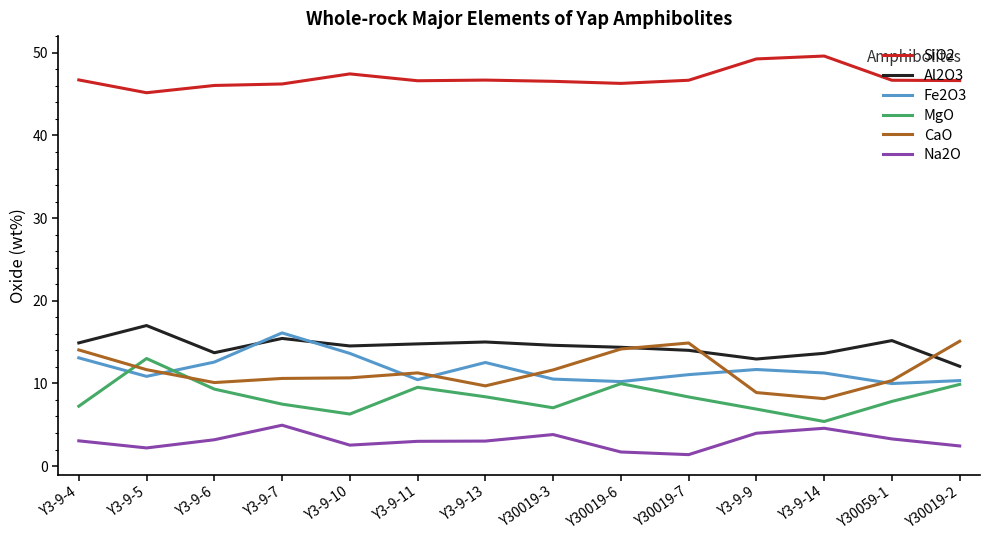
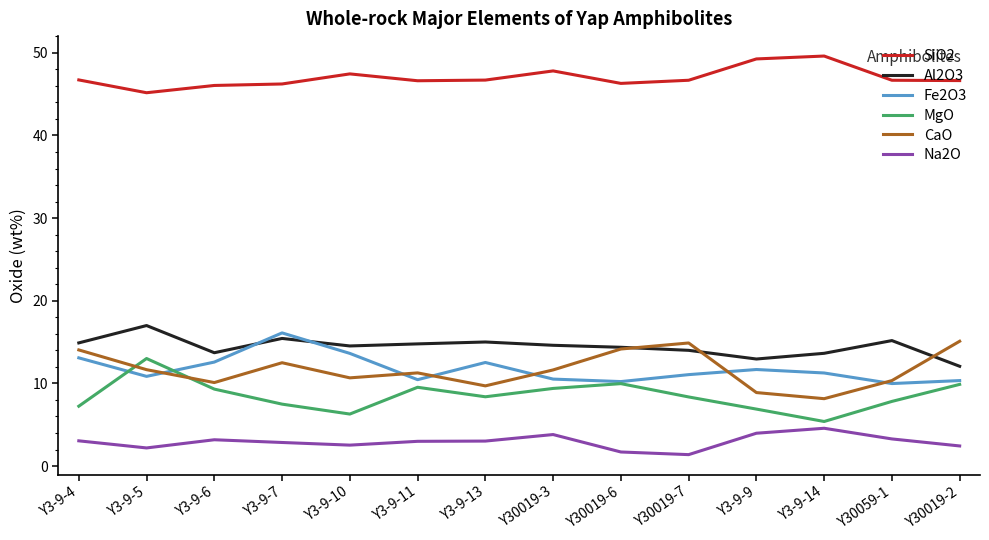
  {
    "SiO2": {
      "Y3-9-4": 47,
      "Y3-9-5": 45,
      "Y3-9-6": 46,
      "Y3-9-7": 46,
      "Y3-9-10": 47,
      "Y3-9-11": 47,
      "Y3-9-13": 47,
-     "Y30019-3": 47,
+     "Y30019-3": 48,
      "Y30019-6": 46,
      "Y30019-7": 47,
      "Y3-9-9": 49,
      "Y3-9-14": 50,
      "Y30059-1": 47,
      "Y30019-2": 47
    },
    "Al2O3": {
      "Y3-9-4": 15,
      "Y3-9-5": 17,
      "Y3-9-6": 14,
      "Y3-9-7": 15,
      "Y3-9-10": 15,
      "Y3-9-11": 15,
      "Y3-9-13": 15,
      "Y30019-3": 15,
      "Y30019-7": 14,
      "Y3-9-9": 13,
      "Y3-9-14": 14,
      "Y30059-1": 15,
      "Y30019-2": 12
    },
    "Fe2O3": {
      "Y3-9-4": 13,
      "Y3-9-5": 11,
      "Y3-9-6": 13,
      "Y3-9-7": 16,
      "Y3-9-10": 14,
      "Y3-9-11": 10,
      "Y3-9-13": 13,
      "Y30019-3": 11,
      "Y30019-7": 11,
      "Y3-9-9": 12,
      "Y3-9-14": 11,
      "Y30059-1": 10,
      "Y30019-2": 10
    },
    "MgO": {
      "Y3-9-4": 7,
      "Y3-9-5": 13,
      "Y3-9-6": 9,
      "Y3-9-7": 7,
      "Y3-9-10": 6,
      "Y3-9-11": 10,
      "Y3-9-13": 8,
-     "Y30019-3": 7,
+     "Y30019-3": 9,
      "Y30019-7": 8,
      "Y3-9-9": 7,
      "Y3-9-14": 5,
      "Y30059-1": 8,
      "Y30019-2": 10
    },
    "CaO": {
      "Y3-9-4": 14,
      "Y3-9-5": 12,
      "Y3-9-6": 10,
-     "Y3-9-7": 11,
+     "Y3-9-7": 13,
      "Y3-9-10": 11,
      "Y3-9-11": 11,
      "Y3-9-13": 10,
      "Y30019-3": 12,
      "Y30019-7": 15,
      "Y3-9-9": 9,
      "Y3-9-14": 8,
      "Y30059-1": 10,
      "Y30019-2": 15
    },
    "Na2O": {
      "Y3-9-4": 3,
      "Y3-9-5": 2,
      "Y3-9-6": 3,
-     "Y3-9-7": 5,
+     "Y3-9-7": 3,
      "Y3-9-10": 3,
      "Y3-9-11": 3,
      "Y3-9-13": 3,
      "Y30019-3": 4,
      "Y30019-6": 2,
      "Y30019-7": 1,
      "Y3-9-9": 4,
      "Y3-9-14": 5,
      "Y30059-1": 3,
      "Y30019-2": 2
    }
  }
